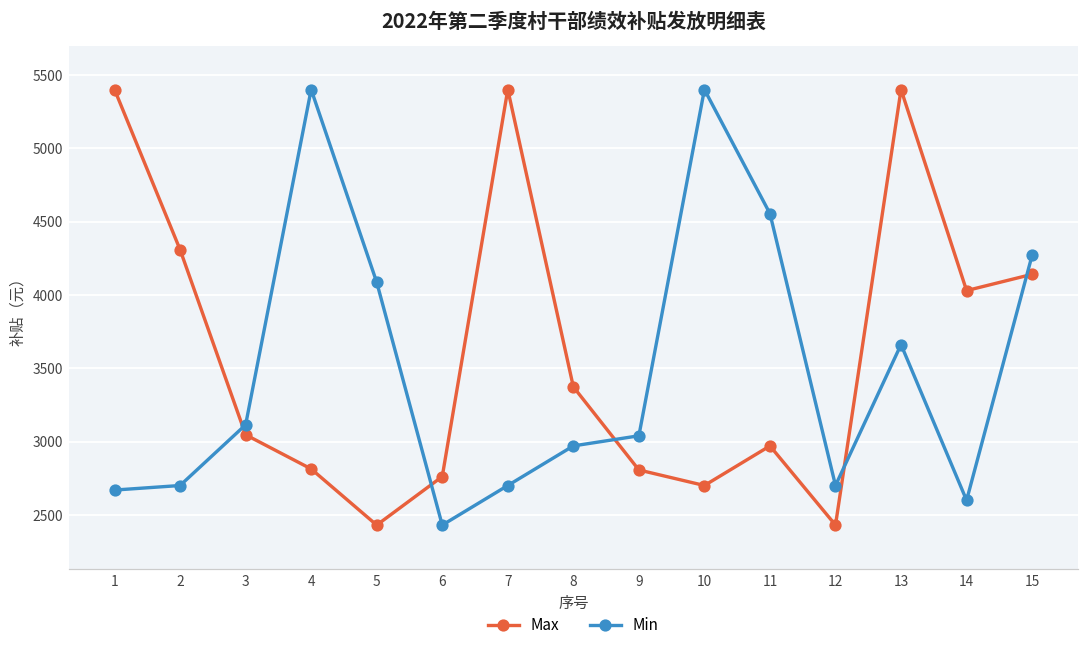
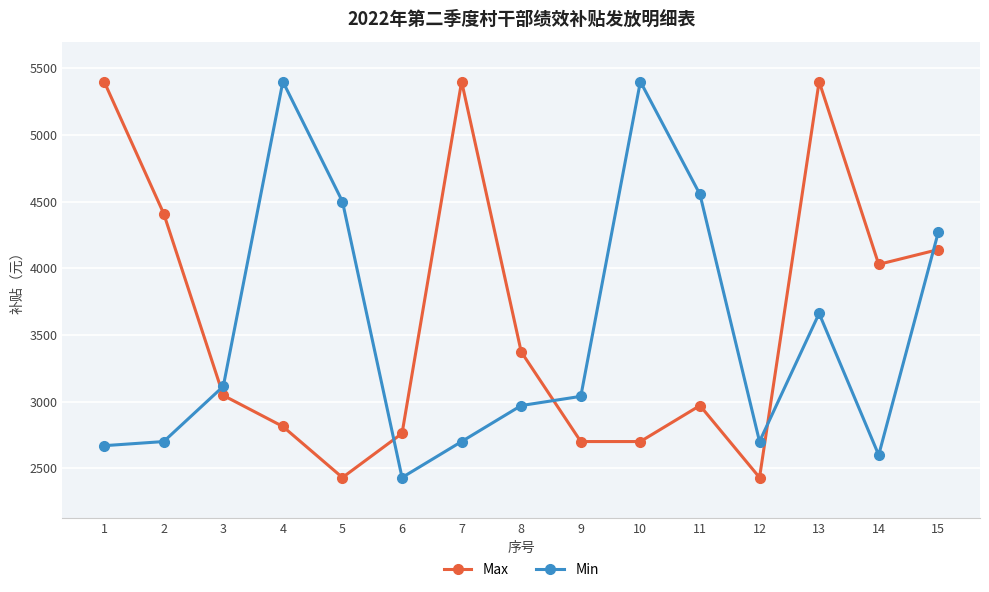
  {
    "Max": {
      "1": 5400,
-     "2": 4310,
+     "2": 4410,
      "3": 3050,
      "4": 2810,
      "5": 2430,
      "6": 2760,
      "7": 5400,
      "8": 3370,
-     "9": 2810,
+     "9": 2700,
      "10": 2700,
      "11": 2970,
      "12": 2430,
      "13": 5400,
      "14": 4030,
      "15": 4140
    },
    "Min": {
      "1": 2670,
      "2": 2700,
      "3": 3110,
      "4": 5400,
-     "5": 4090,
+     "5": 4500,
      "6": 2430,
      "7": 2700,
      "8": 2970,
      "9": 3040,
      "10": 5400,
      "11": 4550,
      "12": 2700,
      "13": 3660,
      "14": 2600,
      "15": 4270
    }
  }
